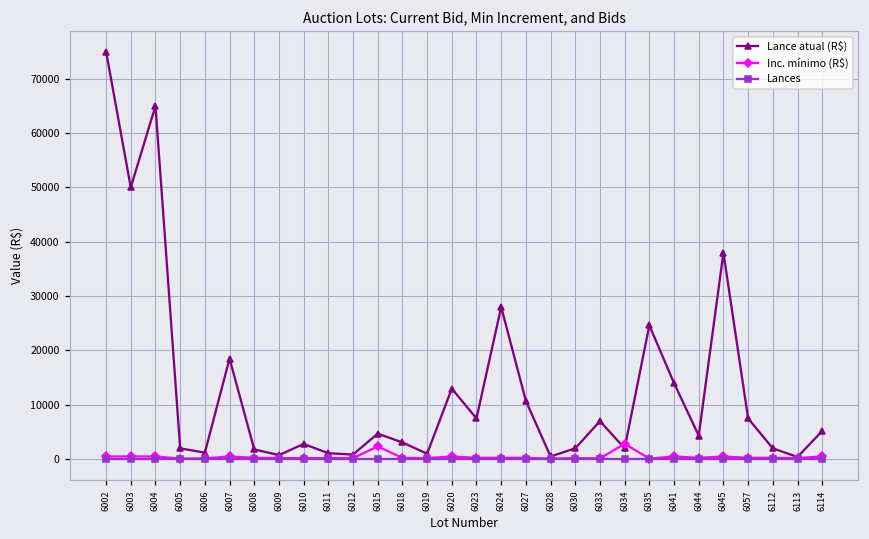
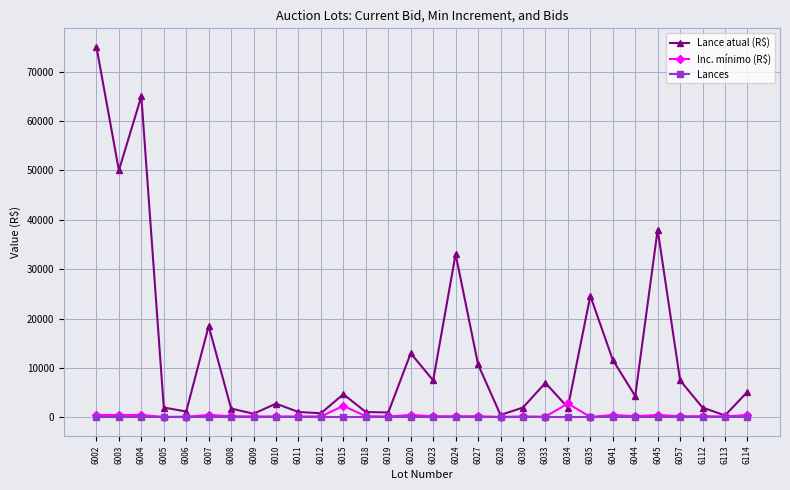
  {
    "Lance atual (R$)": {
      "6002": 75000,
      "6003": 50000,
      "6004": 65000,
      "6005": 2000,
      "6006": 1000,
      "6007": 19000,
      "6008": 2000,
      "6009": 1000,
      "6010": 3000,
      "6011": 1000,
      "6012": 1000,
      "6015": 5000,
-     "6018": 3000,
+     "6018": 1000,
      "6019": 1000,
      "6020": 13000,
      "6023": 8000,
-     "6024": 28000,
+     "6024": 33000,
      "6027": 11000,
      "6030": 2000,
      "6033": 7000,
      "6034": 2000,
      "6035": 25000,
-     "6041": 14000,
+     "6041": 12000,
      "6044": 4000,
      "6045": 38000,
      "6057": 8000,
      "6112": 2000,
      "6114": 5000
    },
    "Inc. mínimo (R$)": {
      "6015": 2000,
      "6034": 3000
    },
    "Lances": {
      "6015": 0,
      "6034": 0
    }
  }
